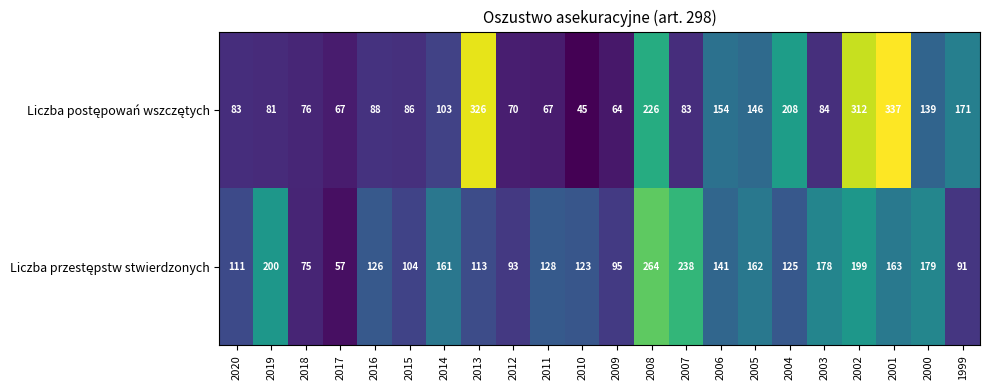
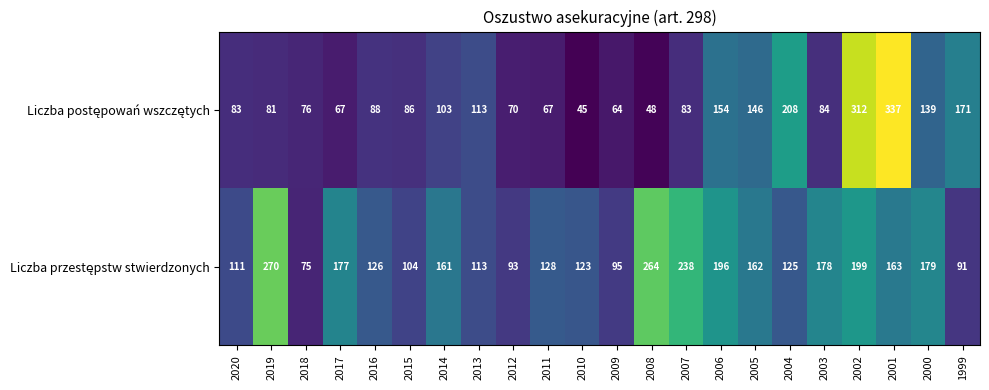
  {
    "Liczba postępowań wszczętych": {
      "2020": 83,
      "2019": 81,
      "2018": 76,
      "2017": 67,
      "2016": 88,
      "2015": 86,
      "2014": 103,
-     "2013": 326,
+     "2013": 113,
      "2012": 70,
      "2011": 67,
      "2010": 45,
      "2009": 64,
-     "2008": 226,
+     "2008": 48,
      "2007": 83,
      "2006": 154,
      "2005": 146,
      "2004": 208,
      "2003": 84,
      "2002": 312,
      "2001": 337,
      "2000": 139,
      "1999": 171
    },
    "Liczba przestępstw stwierdzonych": {
      "2020": 111,
-     "2019": 200,
+     "2019": 270,
      "2018": 75,
-     "2017": 57,
+     "2017": 177,
      "2016": 126,
      "2015": 104,
      "2014": 161,
      "2013": 113,
      "2012": 93,
      "2011": 128,
      "2010": 123,
      "2009": 95,
      "2008": 264,
      "2007": 238,
-     "2006": 141,
+     "2006": 196,
      "2005": 162,
      "2004": 125,
      "2003": 178,
      "2002": 199,
      "2001": 163,
      "2000": 179,
      "1999": 91
    }
  }
